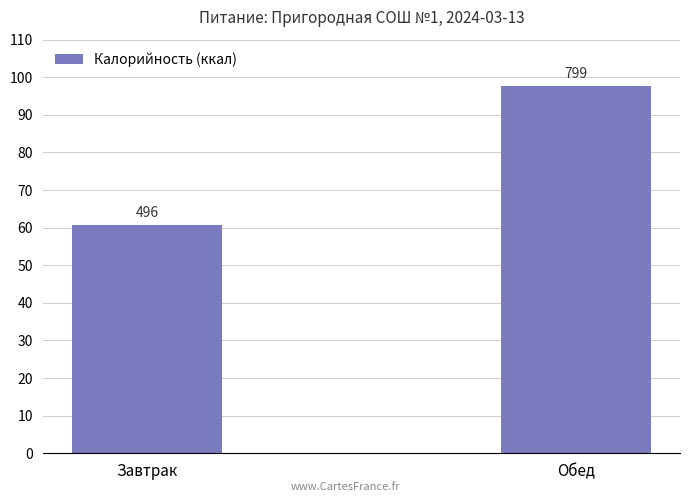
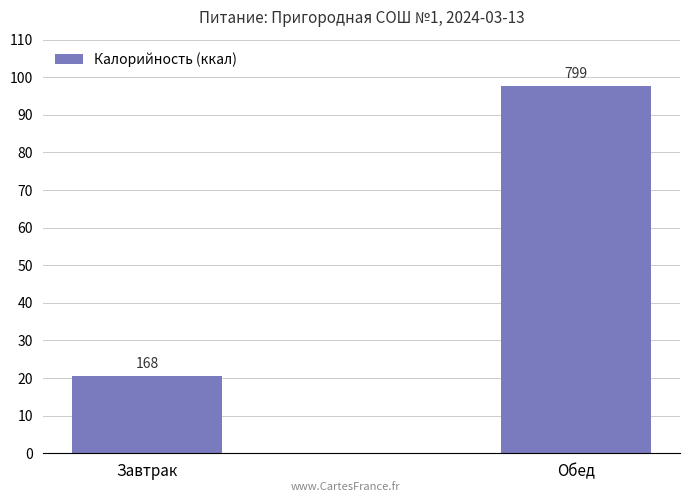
  {
-   "Завтрак": 496,
+   "Завтрак": 168,
    "Обед": 799
  }
